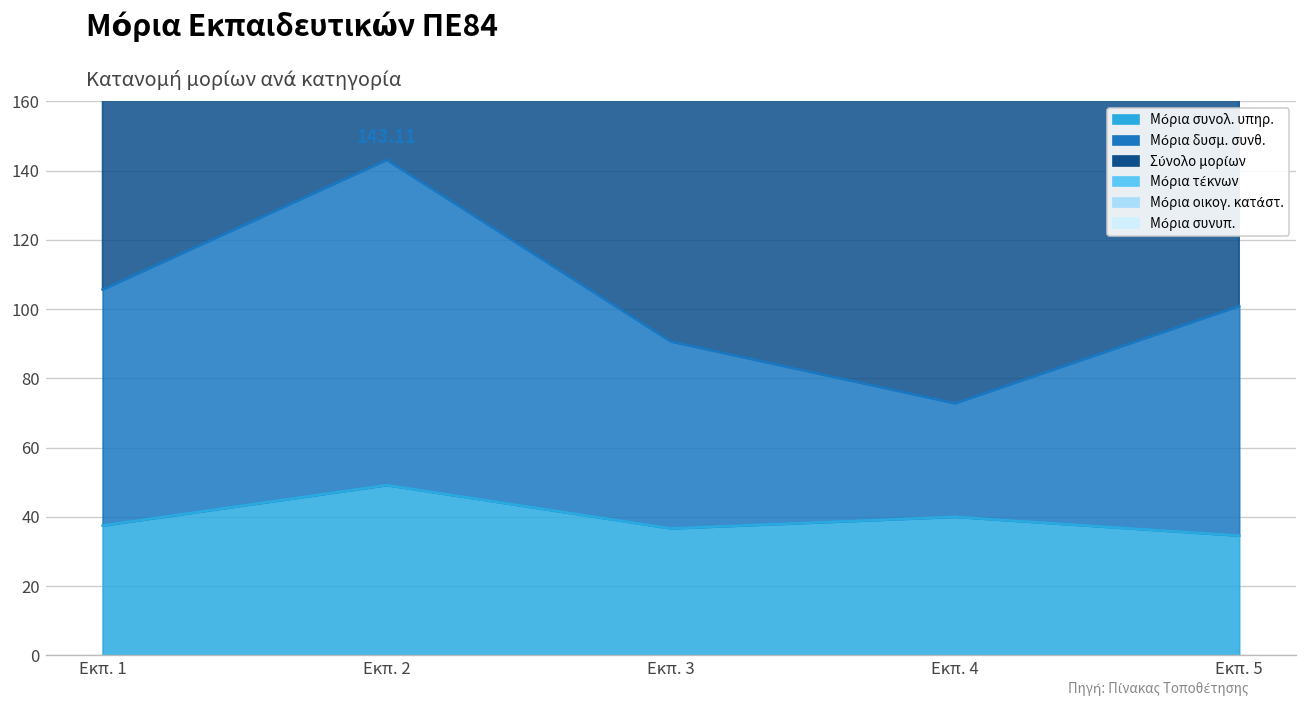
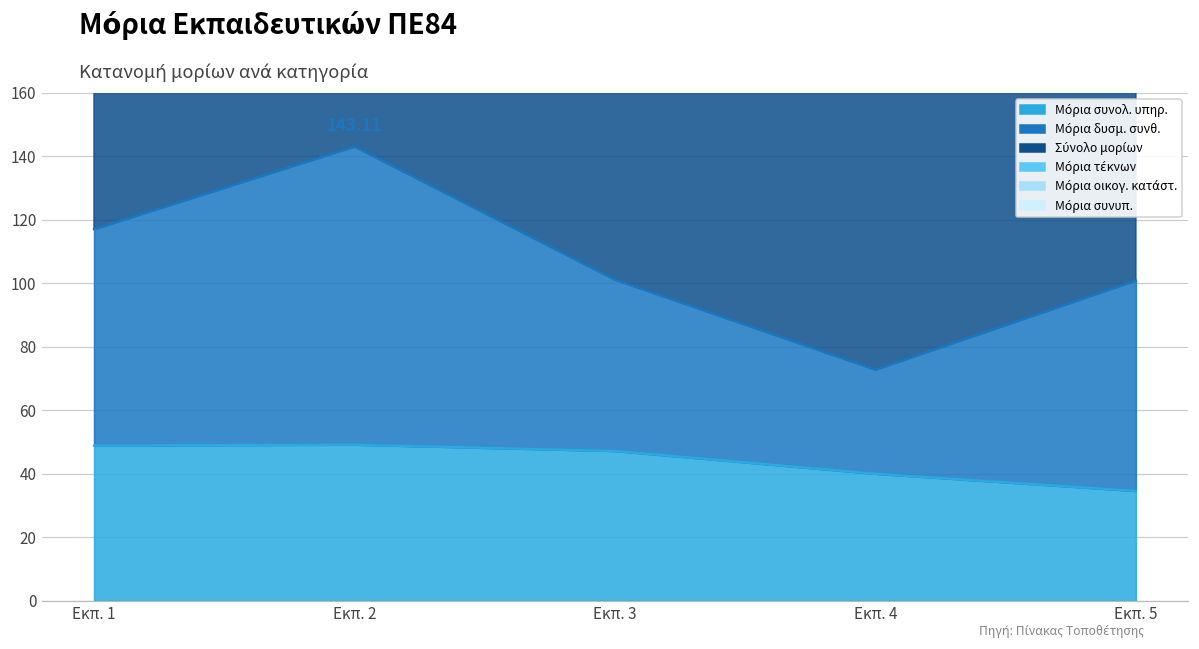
  {
    "Μόρια συνολ. υπηρ.": {
-     "Εκπ. 1": 38,
+     "Εκπ. 1": 49,
      "Εκπ. 2": 49,
-     "Εκπ. 3": 37,
+     "Εκπ. 3": 47,
      "Εκπ. 4": 40,
      "Εκπ. 5": 35
    },
    "Μόρια δυσμ. συνθ.": {
      "Εκπ. 1": 68,
      "Εκπ. 2": 94,
      "Εκπ. 3": 54,
      "Εκπ. 4": 33,
      "Εκπ. 5": 66
    }
  }
